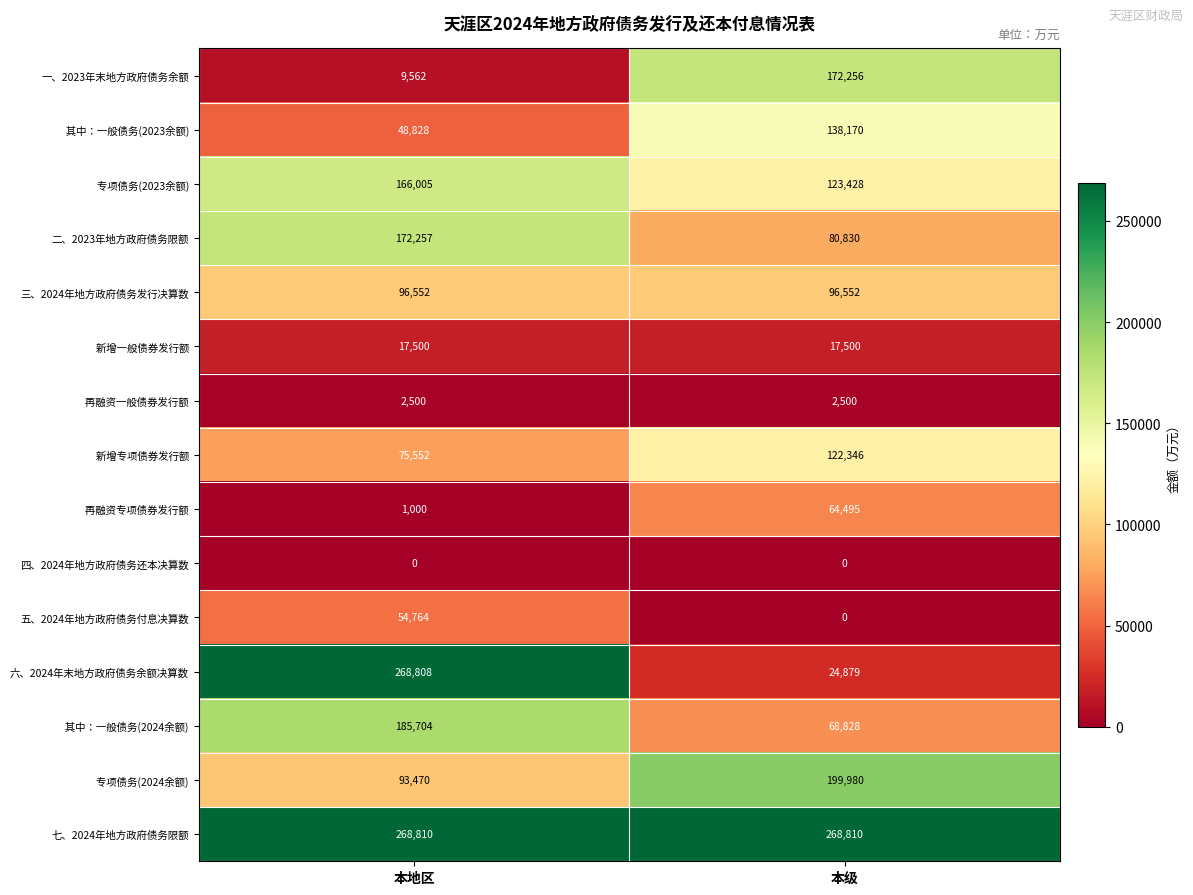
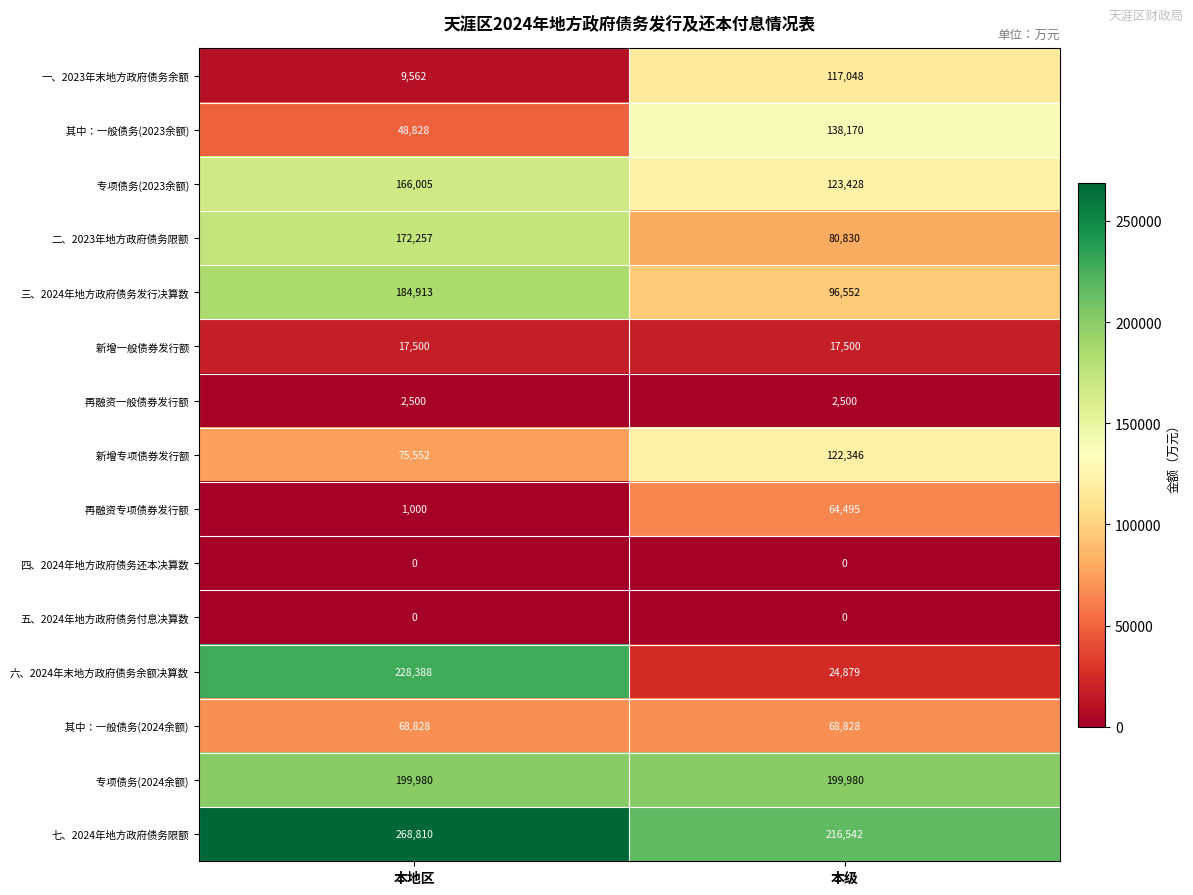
  {
    "一、2023年末地方政府债务余额": {
      "本地区": "9,562",
-     "本级": "172,256"
+     "本级": "117,048"
    },
    "其中：一般债务(2023余额)": {
      "本地区": "48,828",
      "本级": "138,170"
    },
    "专项债务(2023余额)": {
      "本地区": "166,005",
      "本级": "123,428"
    },
    "二、2023年地方政府债务限额": {
      "本地区": "172,257",
      "本级": "80,830"
    },
    "三、2024年地方政府债务发行决算数": {
-     "本地区": "96,552",
+     "本地区": "184,913",
      "本级": "96,552"
    },
    "新增一般债券发行额": {
      "本地区": "17,500",
      "本级": "17,500"
    },
    "再融资一般债券发行额": {
      "本地区": "2,500",
      "本级": "2,500"
    },
    "新增专项债券发行额": {
      "本地区": "75,552",
      "本级": "122,346"
    },
    "再融资专项债券发行额": {
      "本地区": "1,000",
      "本级": "64,495"
    },
    "四、2024年地方政府债务还本决算数": {
      "本地区": "0",
      "本级": "0"
    },
    "五、2024年地方政府债务付息决算数": {
-     "本地区": "54,764",
+     "本地区": "0",
      "本级": "0"
    },
    "六、2024年末地方政府债务余额决算数": {
-     "本地区": "268,808",
+     "本地区": "228,388",
      "本级": "24,879"
    },
    "其中：一般债务(2024余额)": {
-     "本地区": "185,704",
+     "本地区": "68,828",
      "本级": "68,828"
    },
    "专项债务(2024余额)": {
-     "本地区": "93,470",
+     "本地区": "199,980",
      "本级": "199,980"
    },
    "七、2024年地方政府债务限额": {
      "本地区": "268,810",
-     "本级": "268,810"
+     "本级": "216,542"
    }
  }
